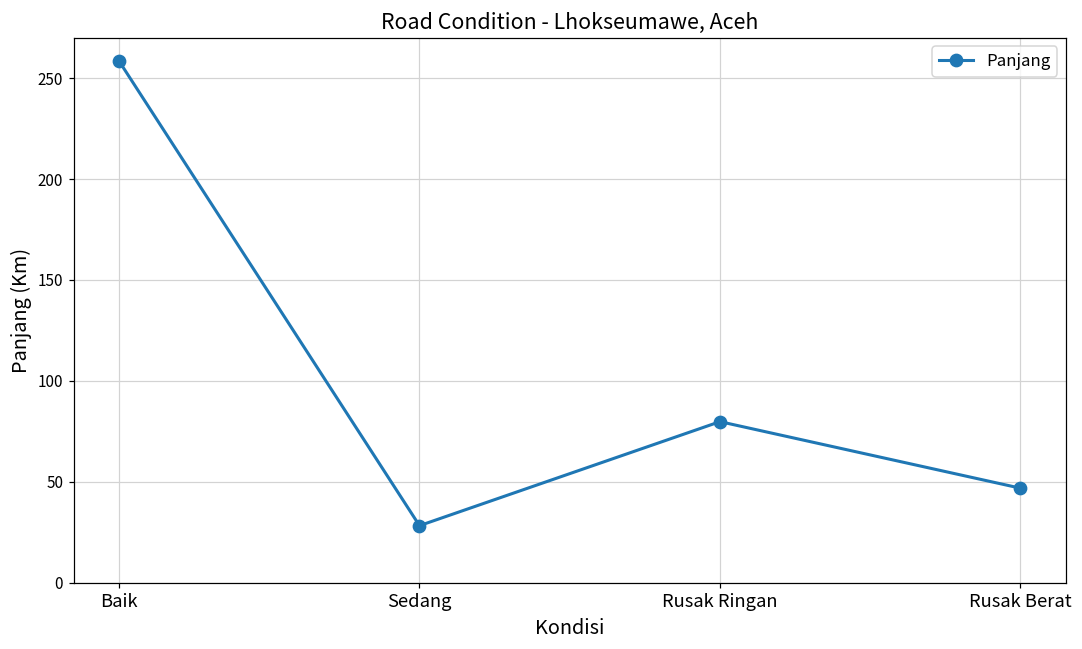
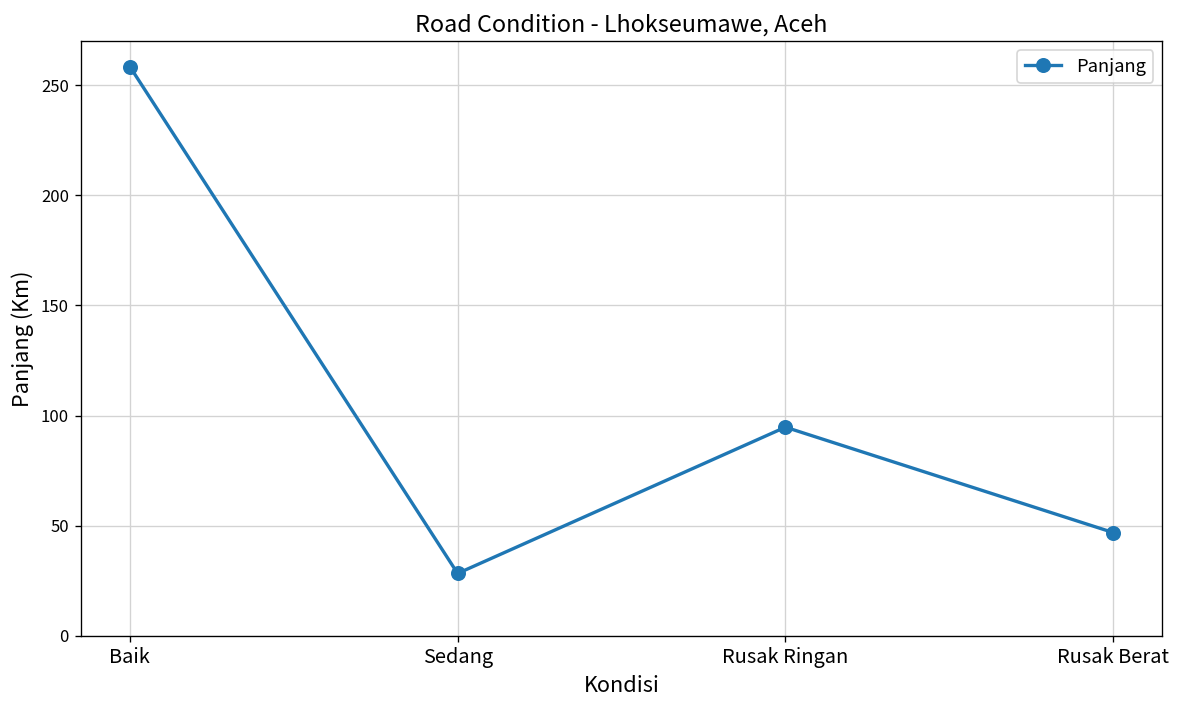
  {
    "Baik": 259,
    "Sedang": 28,
-   "Rusak Ringan": 80,
+   "Rusak Ringan": 95,
    "Rusak Berat": 47
  }
